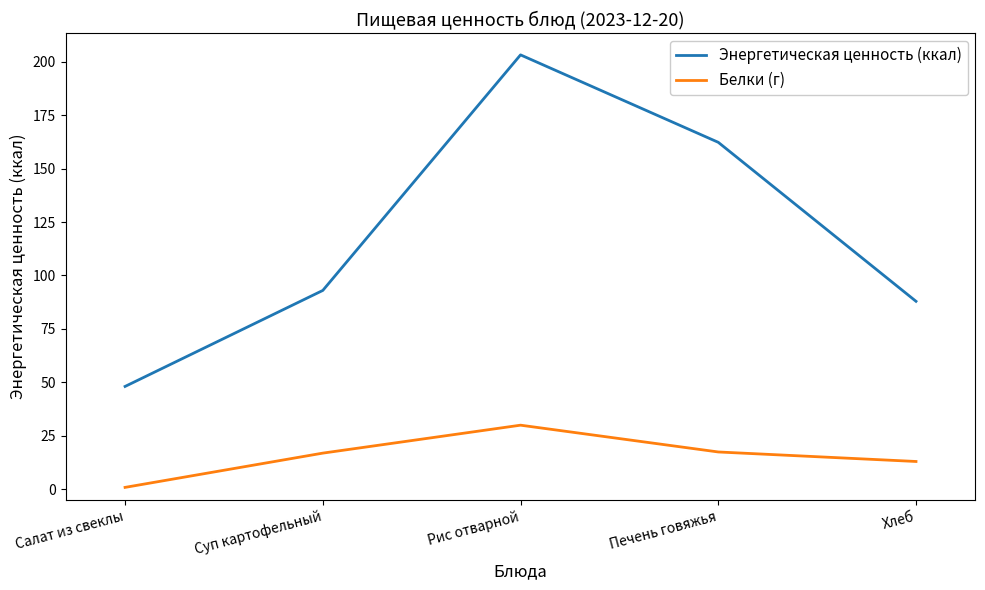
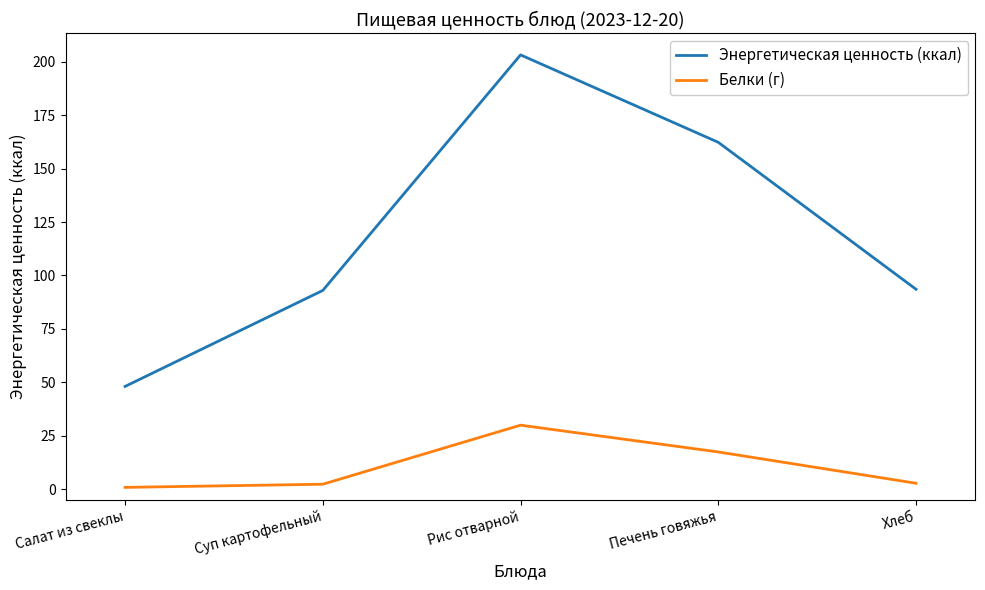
  {
    "Энергетическая ценность (ккал)": {
      "Салат из свеклы": 48,
      "Суп картофельный": 93,
      "Рис отварной": 203,
      "Печень говяжья": 162,
-     "Хлеб": 88
+     "Хлеб": 94
    },
    "Белки (г)": {
      "Салат из свеклы": 1,
-     "Суп картофельный": 17,
+     "Суп картофельный": 2,
      "Рис отварной": 30,
      "Печень говяжья": 17,
-     "Хлеб": 13
+     "Хлеб": 3
    }
  }
